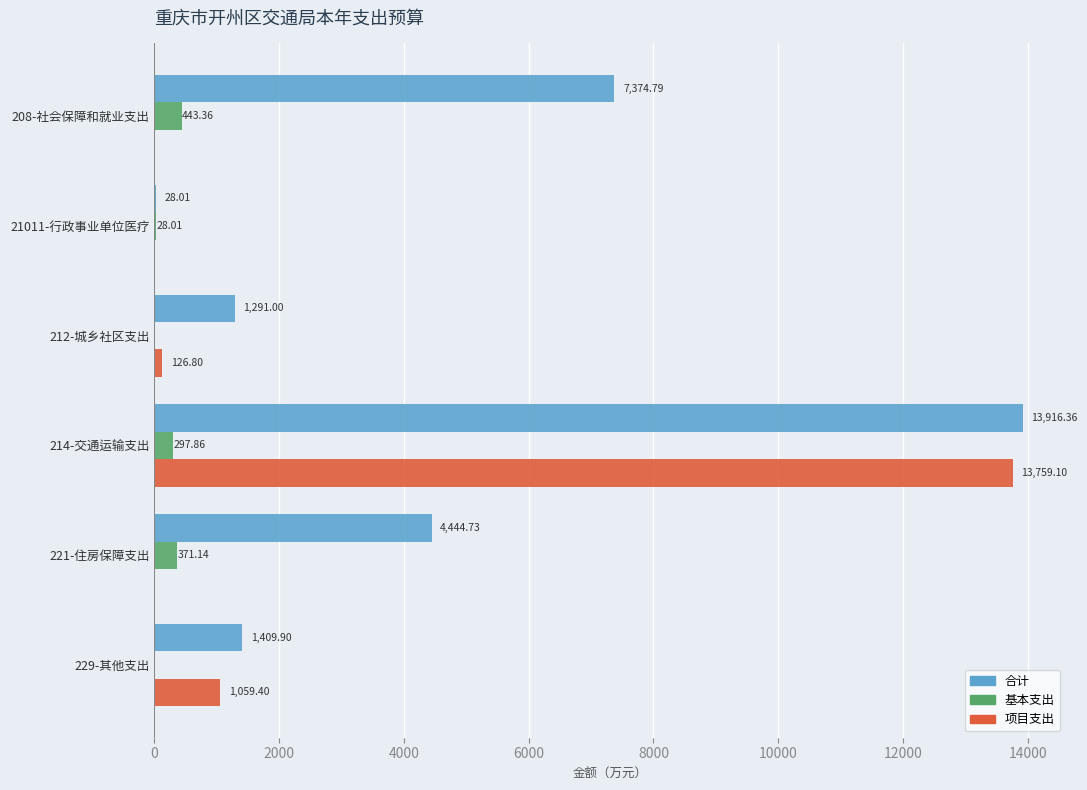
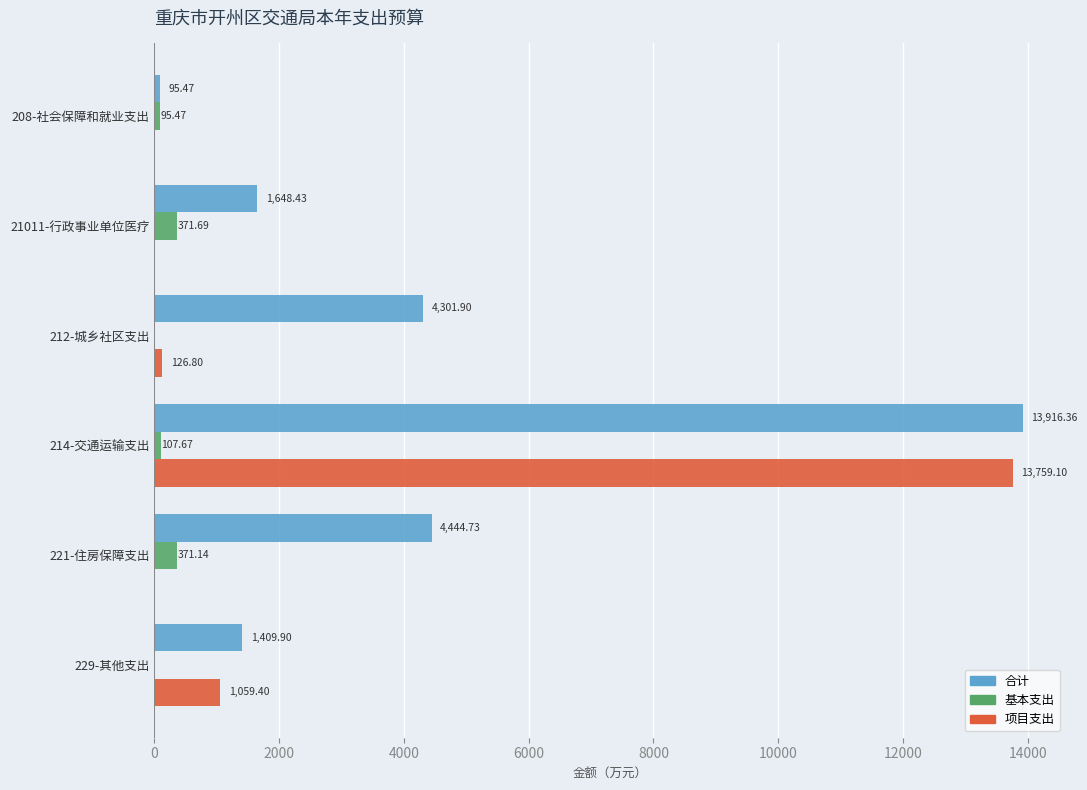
  {
    "合计": {
-     "208-社会保障和就业支出": "7,374.79",
-     "21011-行政事业单位医疗": "28.01",
-     "212-城乡社区支出": "1,291.00",
+     "208-社会保障和就业支出": "95.47",
+     "21011-行政事业单位医疗": "1,648.43",
+     "212-城乡社区支出": "4,301.90",
      "214-交通运输支出": "13,916.36",
      "221-住房保障支出": "4,444.73",
      "229-其他支出": "1,409.90"
    },
    "基本支出": {
-     "208-社会保障和就业支出": "443.36",
-     "21011-行政事业单位医疗": "28.01",
-     "214-交通运输支出": "297.86",
+     "208-社会保障和就业支出": "95.47",
+     "21011-行政事业单位医疗": "371.69",
+     "214-交通运输支出": "107.67",
      "221-住房保障支出": "371.14"
    },
    "项目支出": {
      "212-城乡社区支出": "126.80",
      "214-交通运输支出": "13,759.10",
      "229-其他支出": "1,059.40"
    }
  }
